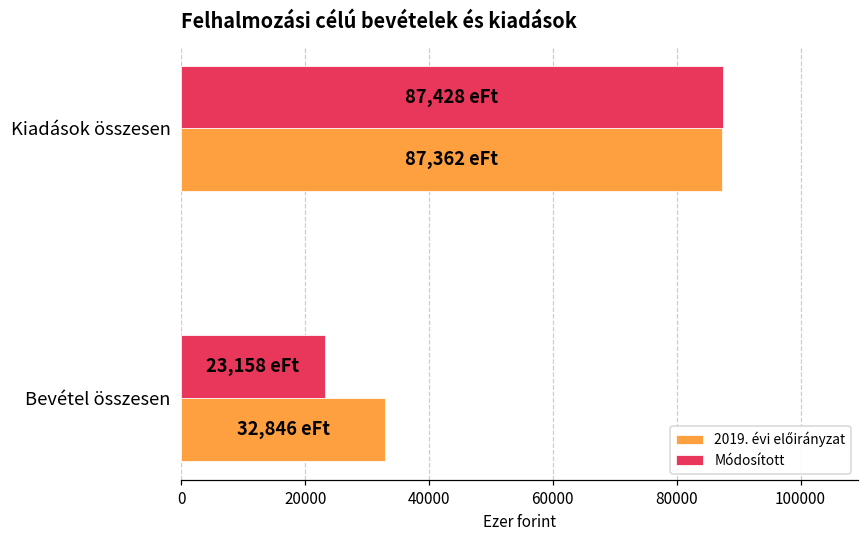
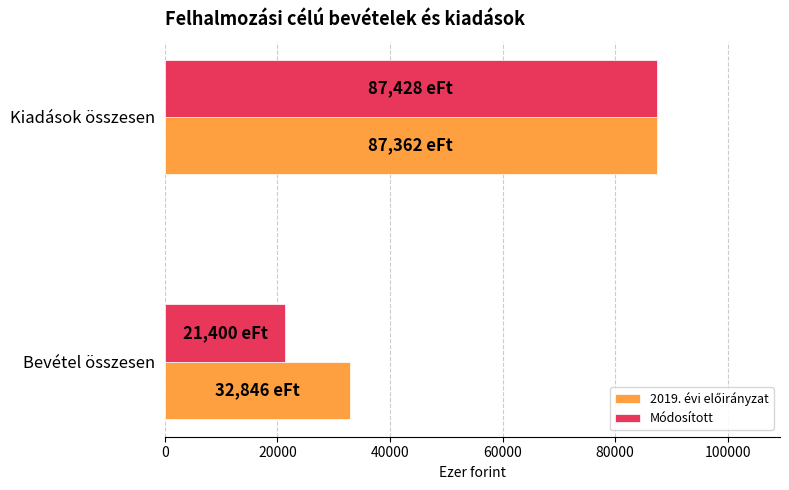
  {
    "2019. évi előirányzat": {
      "Kiadások összesen": "87,362",
      "Bevétel összesen": "32,846"
    },
    "Módosított": {
      "Kiadások összesen": "87,428",
-     "Bevétel összesen": "23,158"
+     "Bevétel összesen": "21,400"
    }
  }
